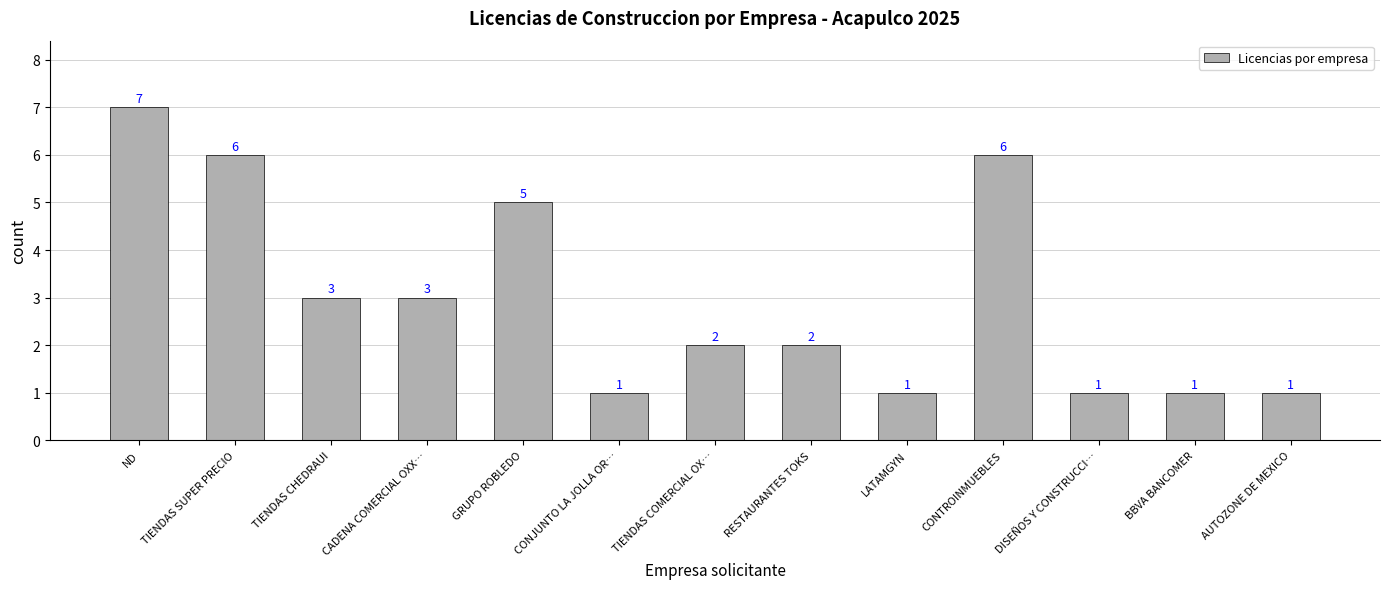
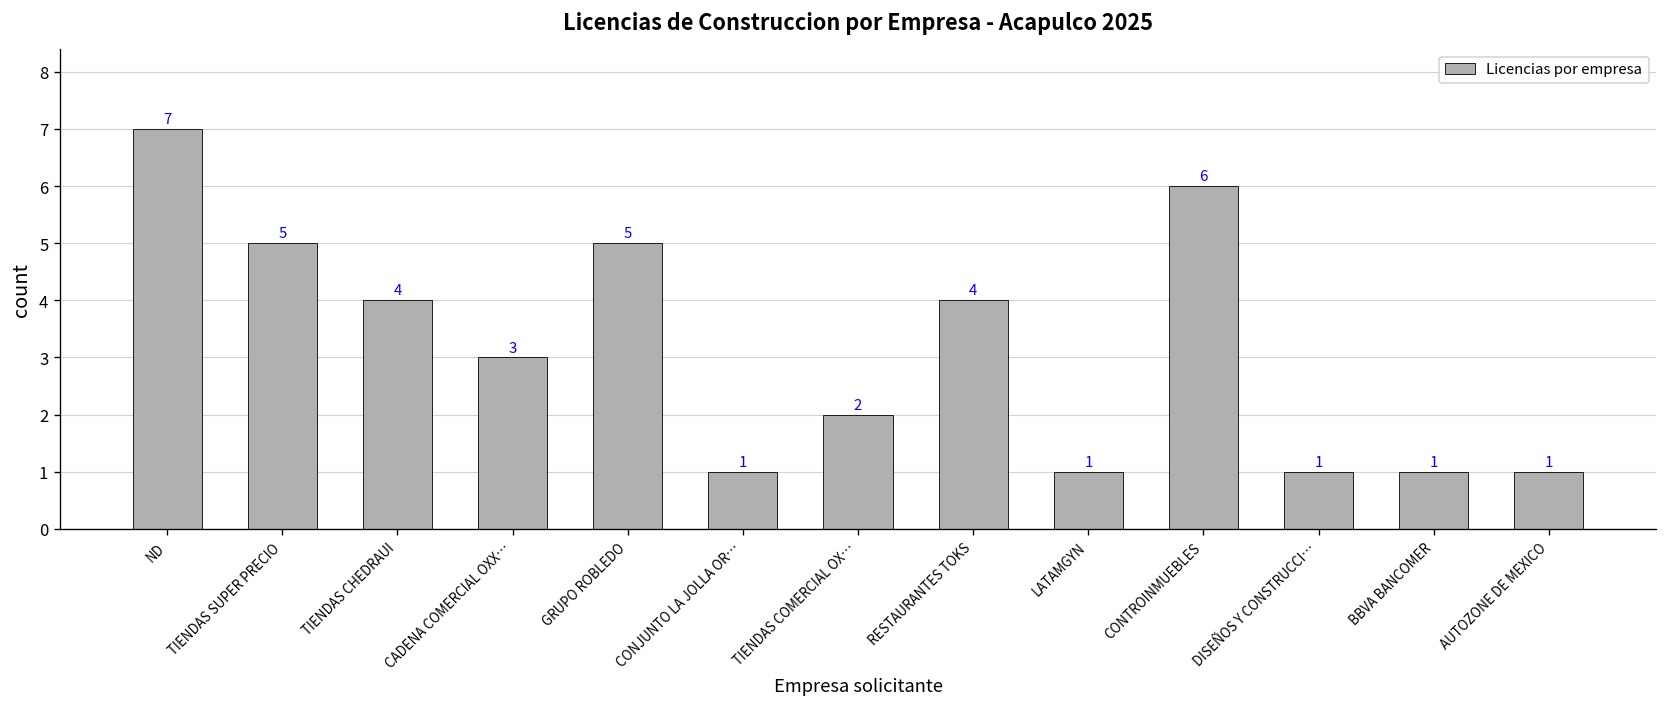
  {
    "ND": 7,
-   "TIENDAS SUPER PRECIO": 6,
-   "TIENDAS CHEDRAUI": 3,
+   "TIENDAS SUPER PRECIO": 5,
+   "TIENDAS CHEDRAUI": 4,
    "CADENA COMERCIAL OXX…": 3,
    "GRUPO ROBLEDO": 5,
    "CONJUNTO LA JOLLA OR…": 1,
    "TIENDAS COMERCIAL OX…": 2,
-   "RESTAURANTES TOKS": 2,
+   "RESTAURANTES TOKS": 4,
    "LATAMGYN": 1,
    "CONTROINMUEBLES": 6,
    "DISEÑOS Y CONSTRUCCI…": 1,
    "BBVA BANCOMER": 1,
    "AUTOZONE DE MEXICO": 1
  }
